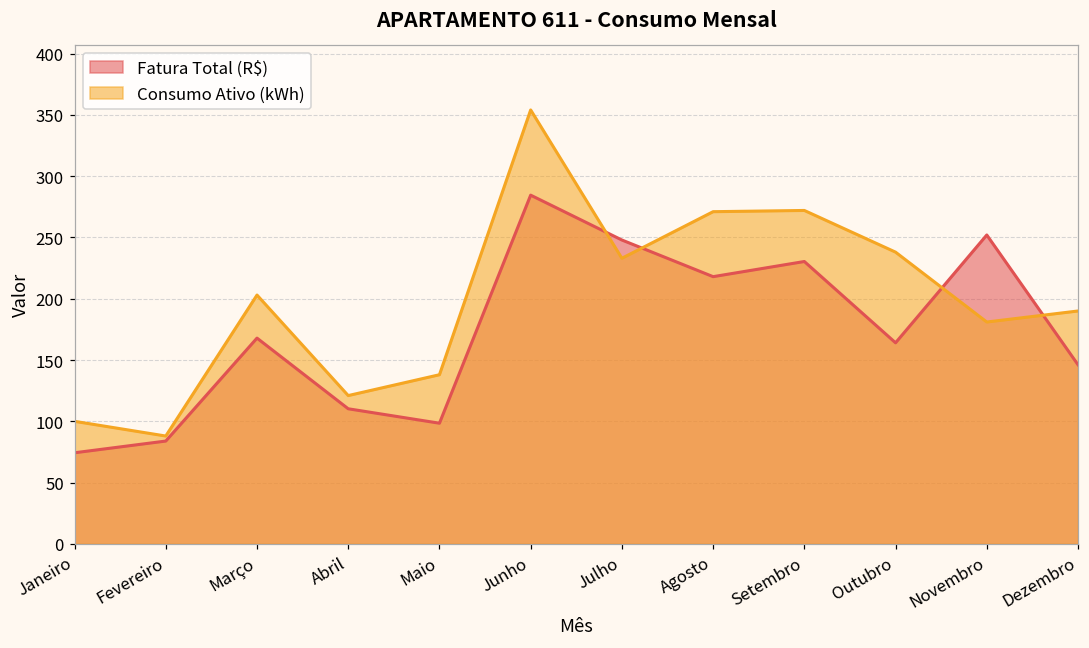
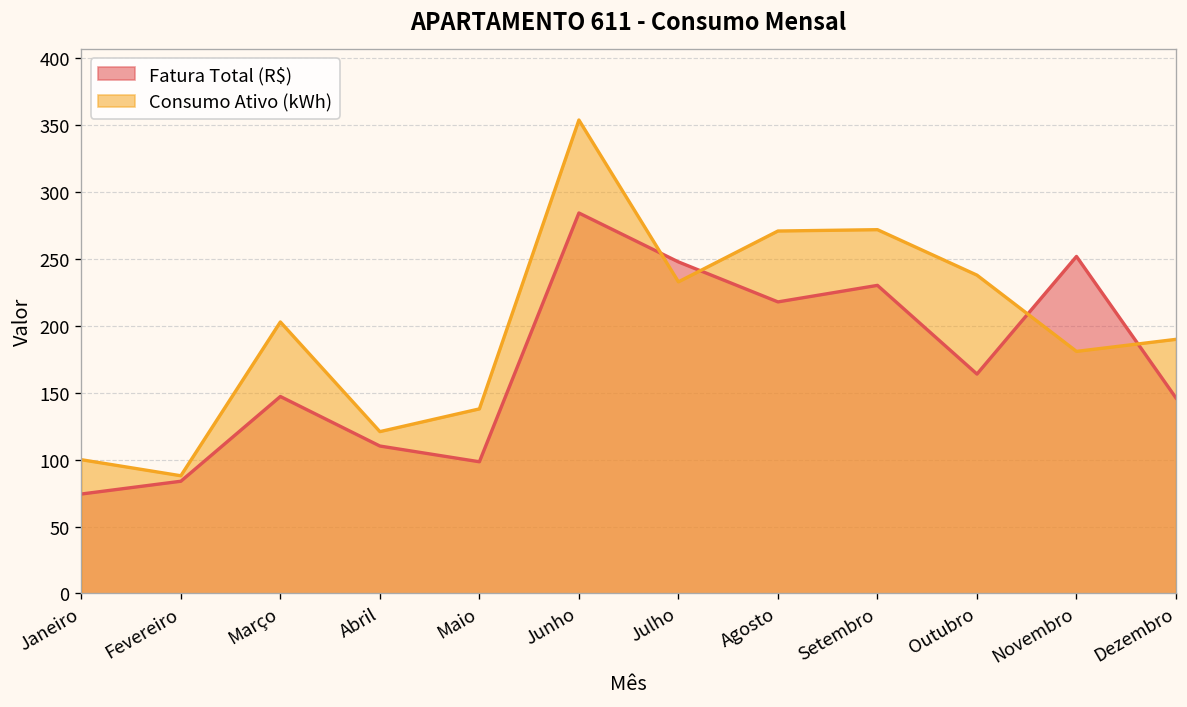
  {
    "Fatura Total (R$)": {
      "Janeiro": 74,
      "Fevereiro": 84,
-     "Março": 168,
+     "Março": 147,
      "Abril": 110,
      "Maio": 98,
      "Junho": 284,
      "Julho": 248,
      "Agosto": 218,
      "Setembro": 230,
      "Outubro": 164,
      "Novembro": 252,
      "Dezembro": 146
    },
    "Consumo Ativo (kWh)": {
      "Janeiro": 100,
      "Fevereiro": 88,
      "Março": 203,
      "Abril": 121,
      "Maio": 138,
      "Junho": 354,
      "Julho": 233,
      "Agosto": 271,
      "Setembro": 272,
      "Outubro": 238,
      "Novembro": 181,
      "Dezembro": 190
    }
  }
